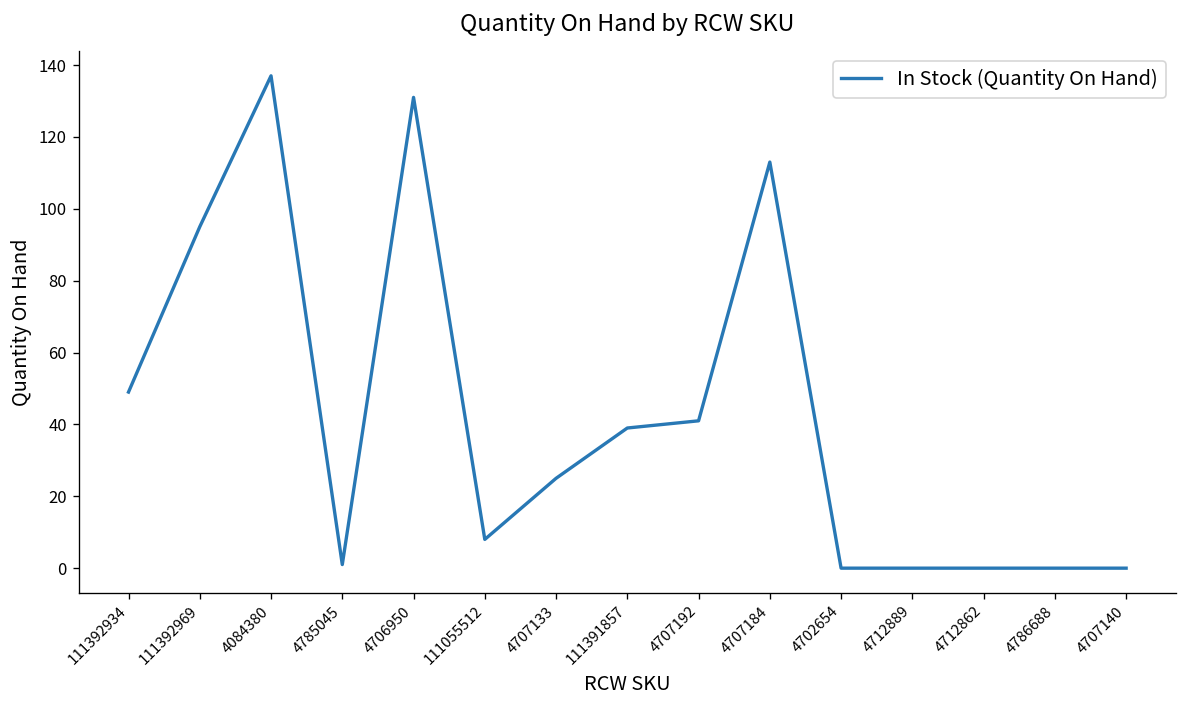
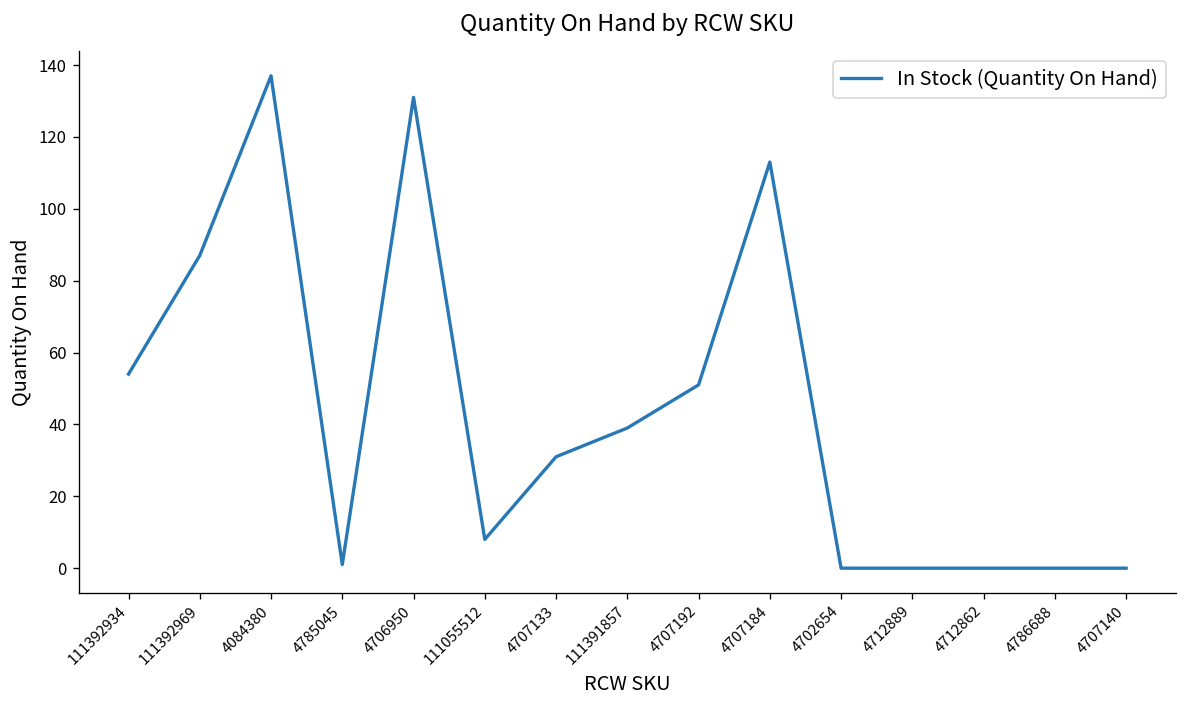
  {
-   "111392934": 49,
-   "111392969": 95,
+   "111392934": 54,
+   "111392969": 87,
    "4084380": 137,
    "4785045": 1,
    "4706950": 131,
    "111055512": 8,
-   "4707133": 25,
+   "4707133": 31,
    "111391857": 39,
-   "4707192": 41,
+   "4707192": 51,
    "4707184": 113,
    "4702654": 0,
    "4712889": 0,
    "4712862": 0,
    "4786688": 0,
    "4707140": 0
  }
